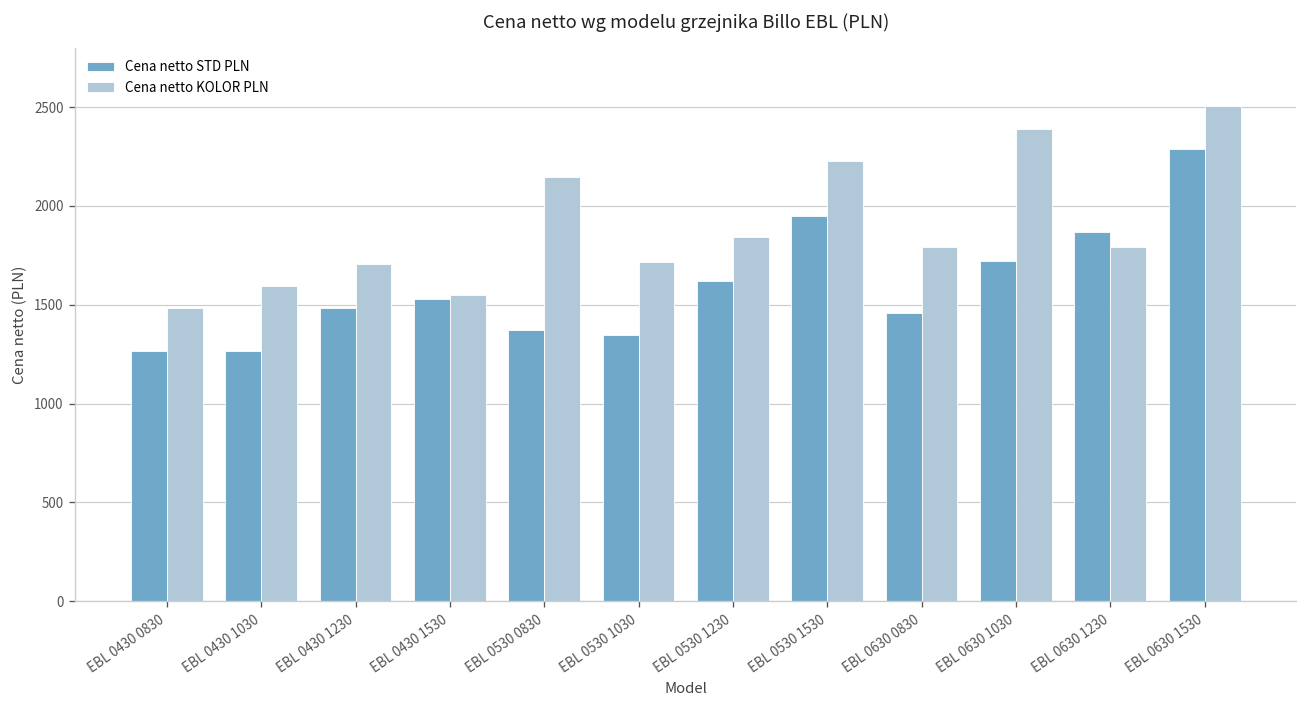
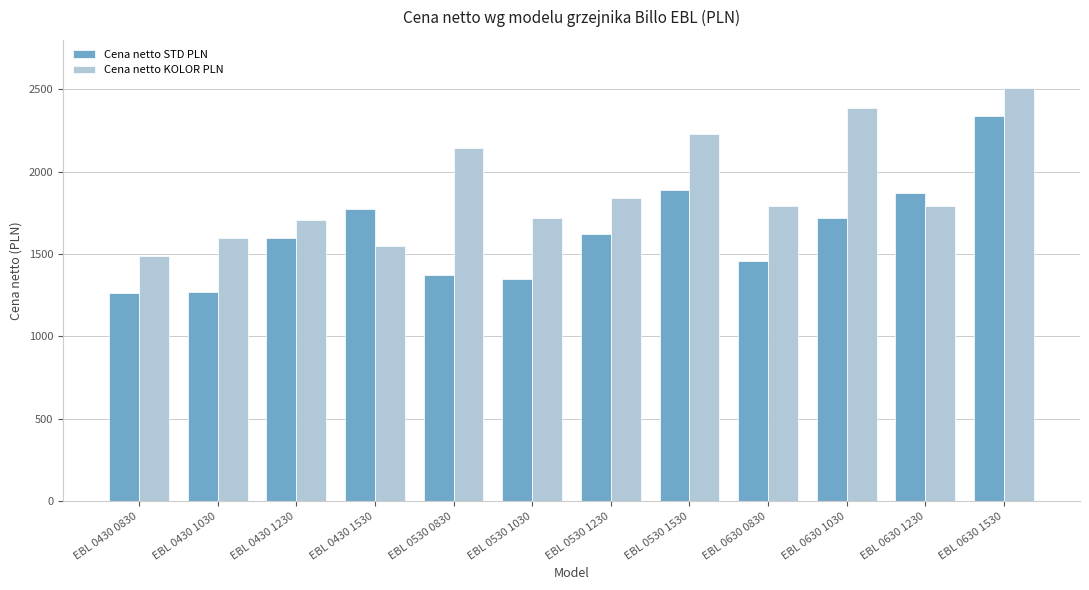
  {
    "Cena netto STD PLN": {
      "EBL 0430 0830": 1270,
      "EBL 0430 1030": 1270,
-     "EBL 0430 1230": 1490,
-     "EBL 0430 1530": 1530,
+     "EBL 0430 1230": 1600,
+     "EBL 0430 1530": 1770,
      "EBL 0530 0830": 1380,
      "EBL 0530 1030": 1350,
      "EBL 0530 1230": 1620,
-     "EBL 0530 1530": 1950,
+     "EBL 0530 1530": 1890,
      "EBL 0630 0830": 1460,
      "EBL 0630 1030": 1720,
      "EBL 0630 1230": 1870,
-     "EBL 0630 1530": 2290
+     "EBL 0630 1530": 2340
    },
    "Cena netto KOLOR PLN": {
      "EBL 0430 0830": 1490,
      "EBL 0430 1030": 1600,
      "EBL 0430 1230": 1710,
      "EBL 0430 1530": 1550,
      "EBL 0530 0830": 2150,
      "EBL 0530 1030": 1720,
      "EBL 0530 1230": 1840,
      "EBL 0530 1530": 2230,
      "EBL 0630 0830": 1790,
      "EBL 0630 1030": 2390,
      "EBL 0630 1230": 1790,
      "EBL 0630 1530": 2510
    }
  }
